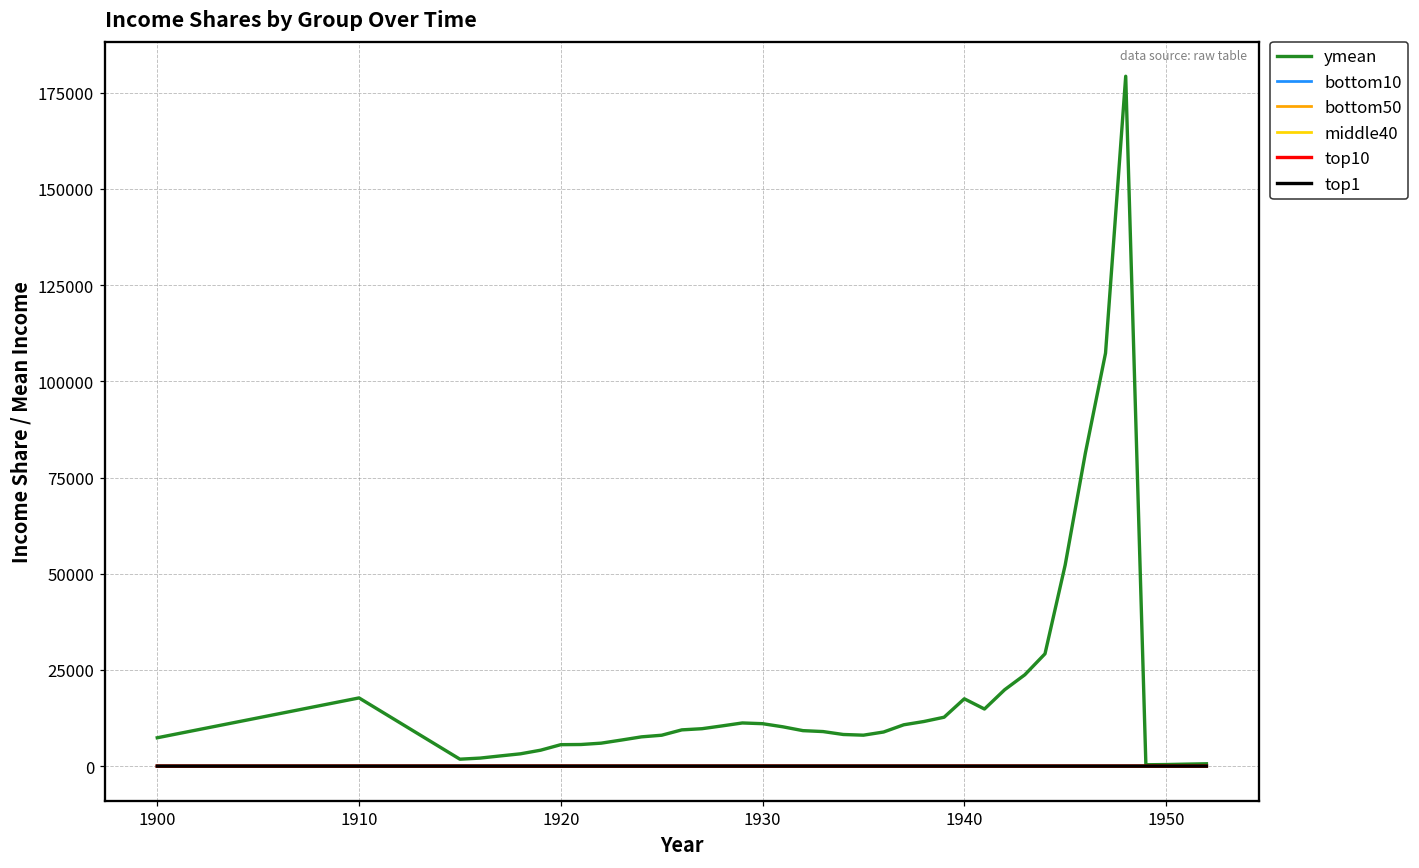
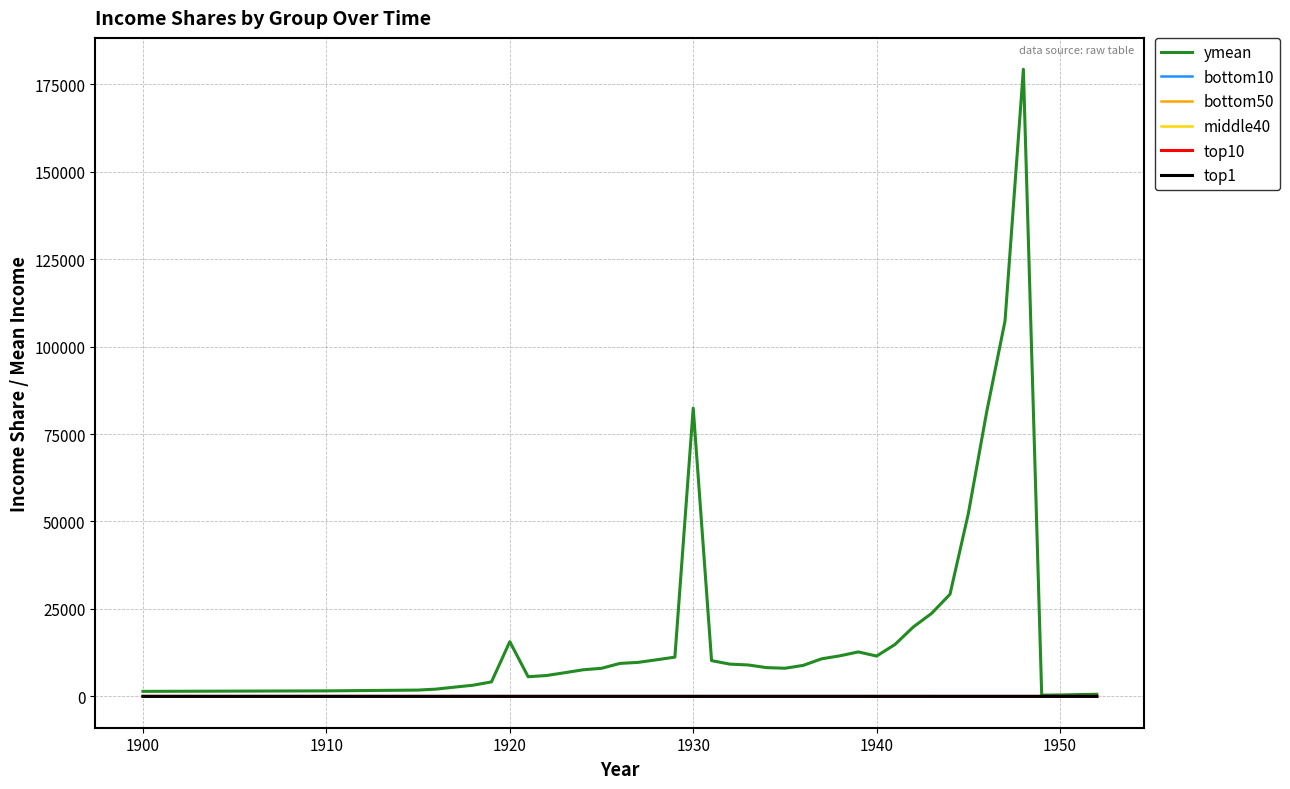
  {
    "ymean": {
-     "1900": 7000,
-     "1910": 18000,
-     "1920": 6000,
-     "1930": 11000,
-     "1940": 17000
+     "1900": 1000,
+     "1910": 2000,
+     "1920": 16000,
+     "1930": 82000,
+     "1940": 12000
    },
    "top1": {
      "1900": 0,
      "1910": 0,
      "1920": 0,
      "1930": 0,
      "1940": 0
    }
  }
